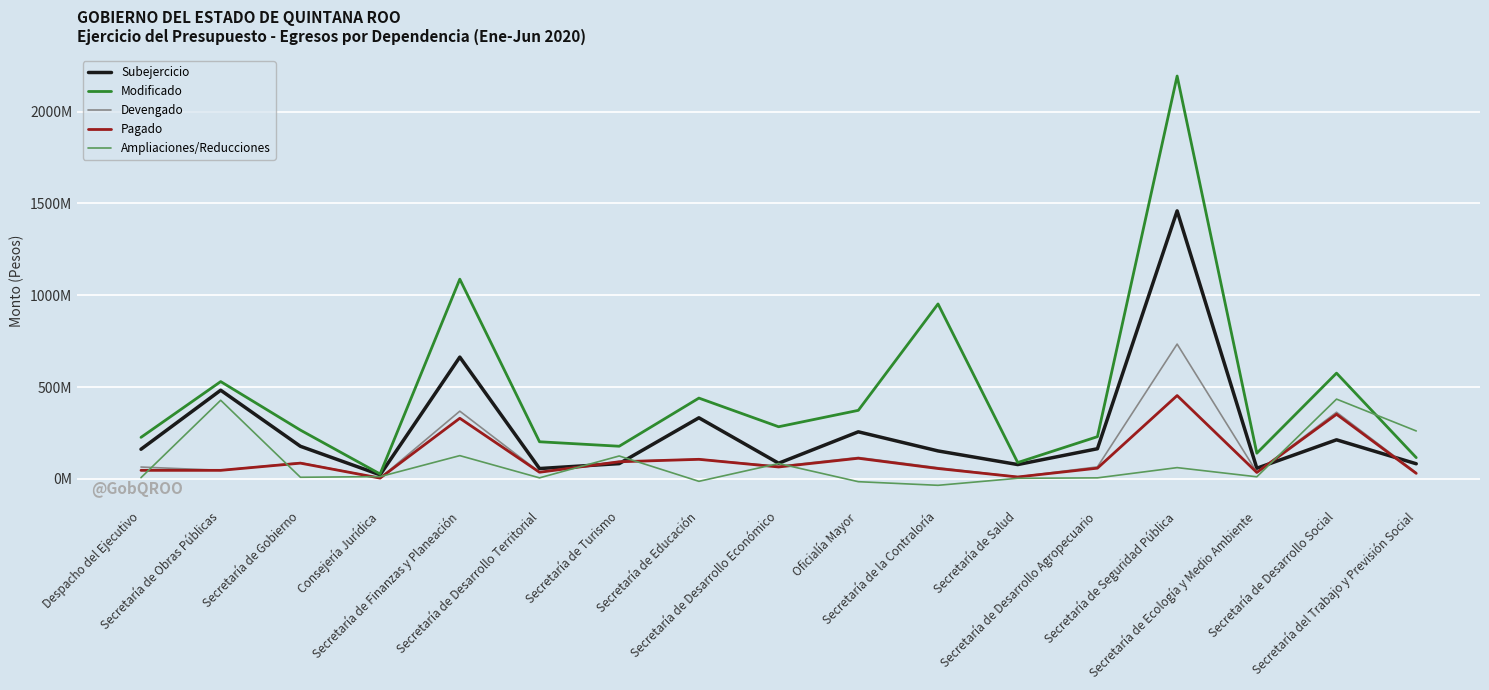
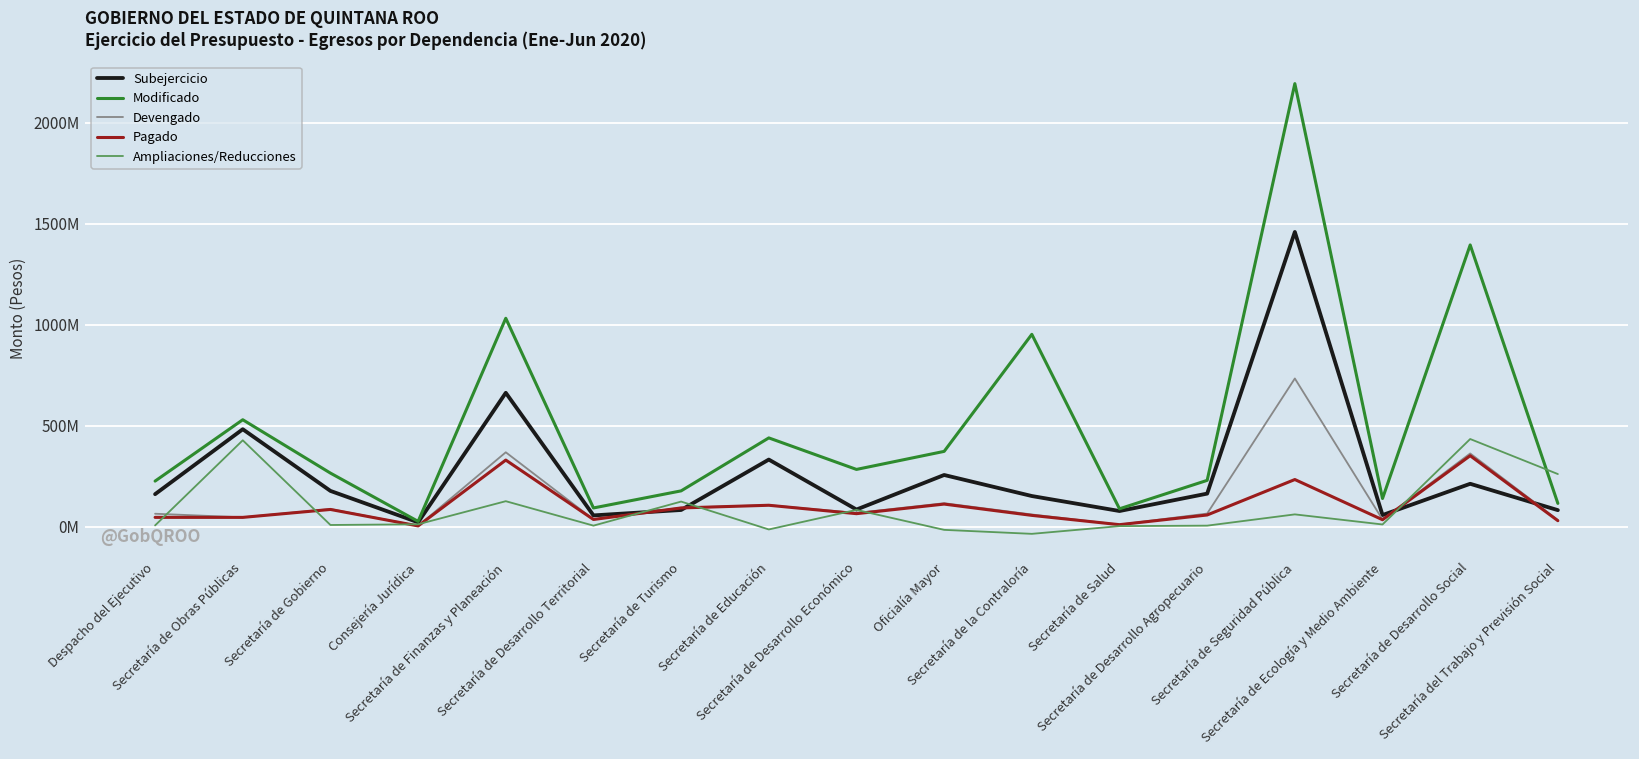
  {
    "Subejercicio": {
      "Despacho del Ejecutivo": 160000000,
      "Secretaría de Obras Públicas": 480000000,
      "Secretaría de Gobierno": 180000000,
      "Secretaría de Finanzas y Planeación": 660000000,
      "Secretaría de Desarrollo Territorial": 60000000,
      "Secretaría de Educación": 330000000,
      "Oficialía Mayor": 260000000,
      "Secretaría de la Contraloría": 150000000,
      "Secretaría de Desarrollo Agropecuario": 160000000,
      "Secretaría de Seguridad Pública": 1460000000,
      "Secretaría de Ecología y Medio Ambiente": 60000000,
      "Secretaría de Desarrollo Social": 210000000,
      "Secretaría del Trabajo y Previsión Social": 80000000
    },
    "Modificado": {
      "Despacho del Ejecutivo": 230000000,
      "Secretaría de Obras Públicas": 530000000,
      "Secretaría de Gobierno": 270000000,
-     "Secretaría de Finanzas y Planeación": 1090000000,
-     "Secretaría de Desarrollo Territorial": 200000000,
+     "Secretaría de Finanzas y Planeación": 1030000000,
+     "Secretaría de Desarrollo Territorial": 90000000,
      "Secretaría de Turismo": 180000000,
      "Secretaría de Educación": 440000000,
      "Secretaría de Desarrollo Económico": 280000000,
      "Oficialía Mayor": 370000000,
      "Secretaría de la Contraloría": 950000000,
      "Secretaría de Desarrollo Agropecuario": 230000000,
      "Secretaría de Seguridad Pública": 2190000000,
      "Secretaría de Ecología y Medio Ambiente": 140000000,
-     "Secretaría de Desarrollo Social": 580000000,
+     "Secretaría de Desarrollo Social": 1400000000,
      "Secretaría del Trabajo y Previsión Social": 120000000
    },
    "Devengado": {
      "Despacho del Ejecutivo": 60000000,
      "Secretaría de Finanzas y Planeación": 370000000,
      "Secretaría de Seguridad Pública": 730000000
    },
    "Pagado": {
      "Despacho del Ejecutivo": 50000000,
      "Secretaría de Finanzas y Planeación": 330000000,
-     "Secretaría de Seguridad Pública": 450000000
+     "Secretaría de Seguridad Pública": 230000000
    },
    "Ampliaciones/Reducciones": {
      "Despacho del Ejecutivo": 10000000,
      "Secretaría de Obras Públicas": 430000000,
      "Secretaría de Gobierno": 10000000,
      "Secretaría de Finanzas y Planeación": 130000000,
      "Secretaría de Desarrollo Territorial": 10000000,
      "Secretaría de Turismo": 120000000,
      "Secretaría de Educación": -10000000,
      "Oficialía Mayor": -20000000,
      "Secretaría de la Contraloría": -30000000,
      "Secretaría de Desarrollo Agropecuario": 10000000,
      "Secretaría de Seguridad Pública": 60000000,
      "Secretaría de Ecología y Medio Ambiente": 10000000,
      "Secretaría de Desarrollo Social": 430000000,
      "Secretaría del Trabajo y Previsión Social": 260000000
    }
  }
